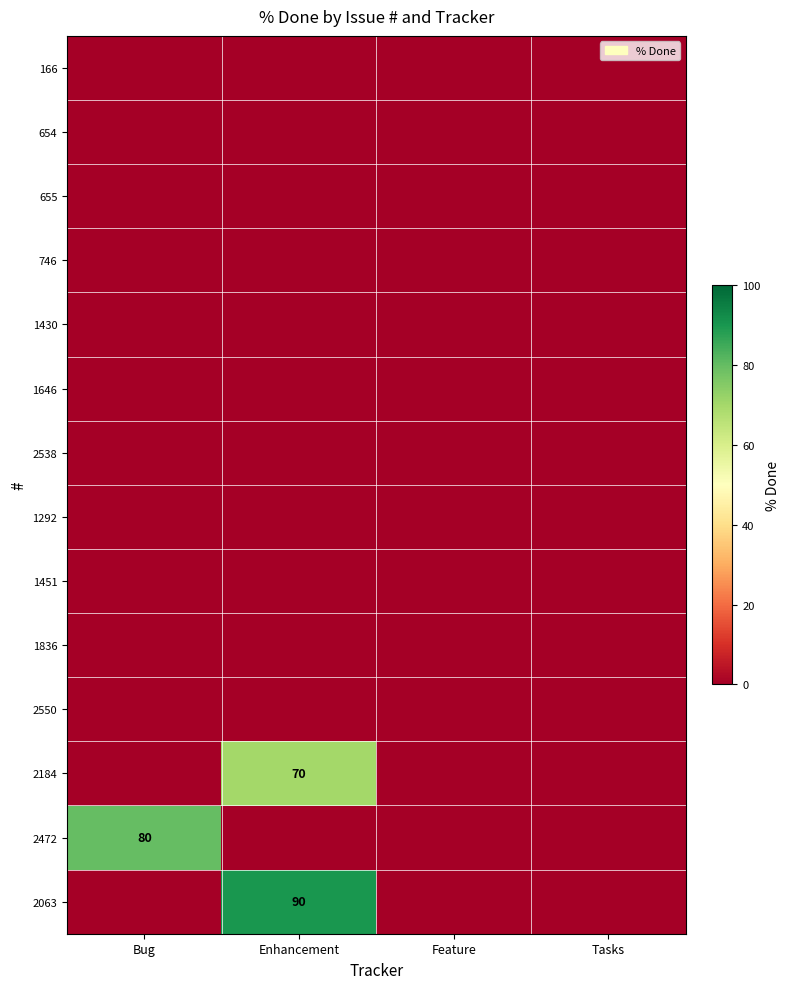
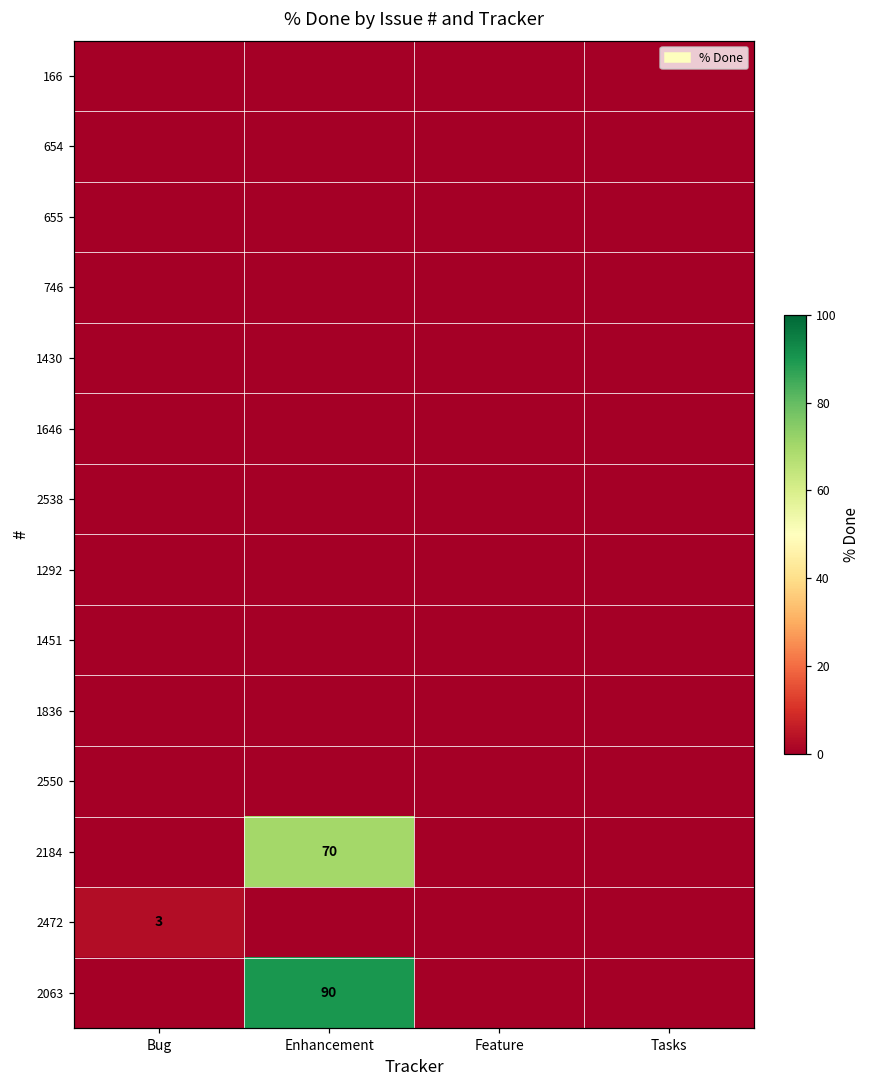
  {
    "2184": {
      "Enhancement": 70
    },
    "2472": {
-     "Bug": 80
+     "Bug": 3
    },
    "2063": {
      "Enhancement": 90
    }
  }
